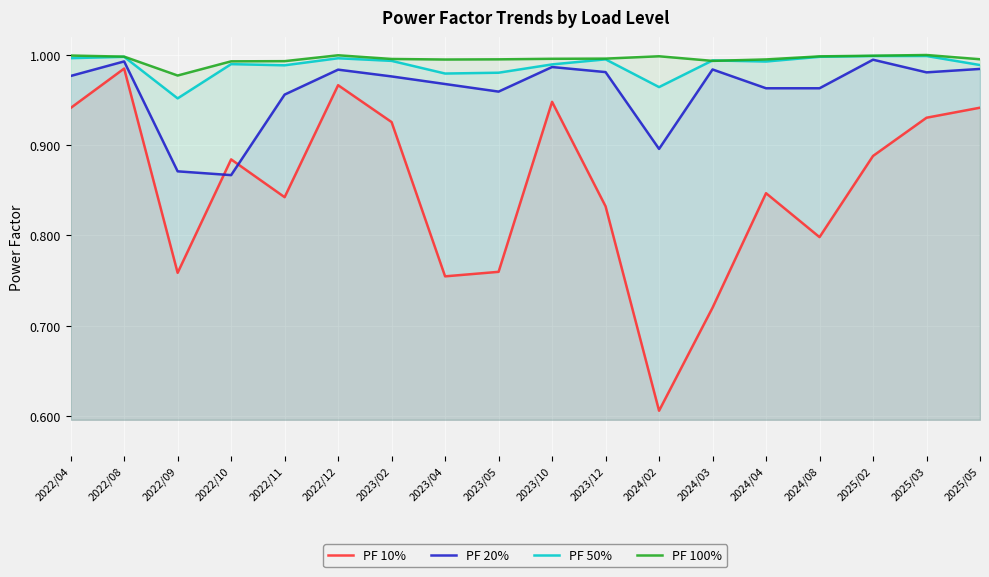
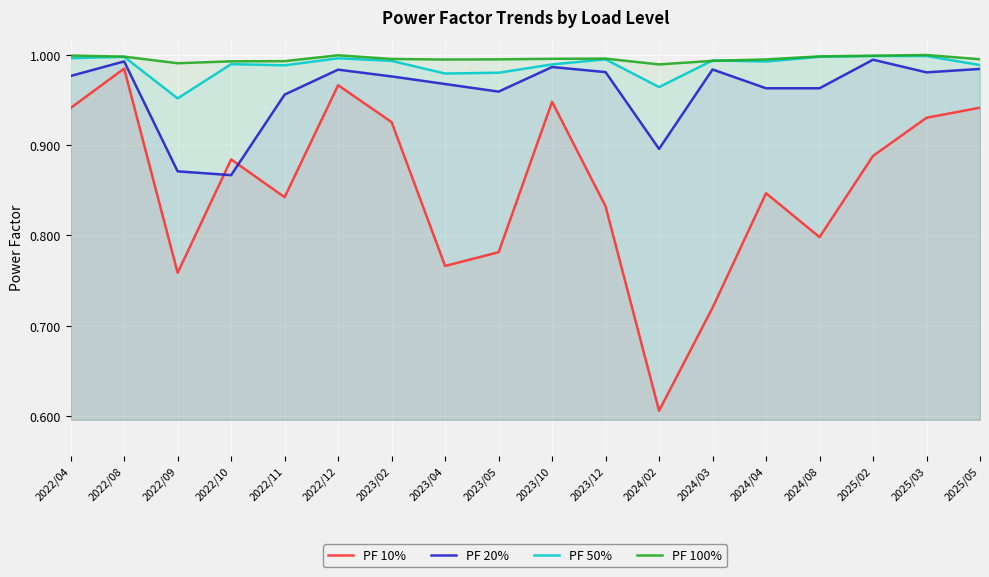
  {
    "PF 10%": {
      "2022/04": 0.94,
      "2022/08": 0.98,
      "2022/09": 0.76,
      "2022/10": 0.88,
      "2022/11": 0.84,
      "2022/12": 0.97,
      "2023/02": 0.93,
-     "2023/04": 0.75,
-     "2023/05": 0.76,
+     "2023/04": 0.77,
+     "2023/05": 0.78,
      "2023/10": 0.95,
      "2023/12": 0.83,
      "2024/02": 0.61,
      "2024/03": 0.72,
      "2024/04": 0.85,
      "2024/08": 0.80,
      "2025/02": 0.89,
      "2025/03": 0.93,
      "2025/05": 0.94
    },
    "PF 20%": {
      "2022/04": 0.98,
      "2022/08": 0.99,
      "2022/09": 0.87,
      "2022/10": 0.87,
      "2022/11": 0.96,
      "2022/12": 0.98,
      "2023/02": 0.98,
      "2023/04": 0.97,
      "2023/05": 0.96,
      "2023/10": 0.99,
      "2023/12": 0.98,
      "2024/02": 0.90,
      "2024/03": 0.98,
      "2024/04": 0.96,
      "2024/08": 0.96,
      "2025/02": 0.99,
      "2025/03": 0.98,
      "2025/05": 0.98
    },
    "PF 50%": {
      "2022/04": 1.00,
      "2022/09": 0.95,
      "2022/10": 0.99,
      "2022/11": 0.99,
      "2022/12": 1.00,
      "2023/04": 0.98,
      "2023/05": 0.98,
      "2023/10": 0.99,
      "2024/02": 0.96,
      "2025/05": 0.99
    },
    "PF 100%": {
      "2022/04": 1.00,
-     "2022/09": 0.98,
+     "2022/09": 0.99,
      "2022/10": 0.99,
      "2022/11": 0.99,
      "2022/12": 1.00,
      "2023/04": 0.99,
      "2023/05": 0.99,
      "2023/10": 1.00,
-     "2024/02": 1.00,
+     "2024/02": 0.99,
      "2025/05": 0.99
    }
  }
